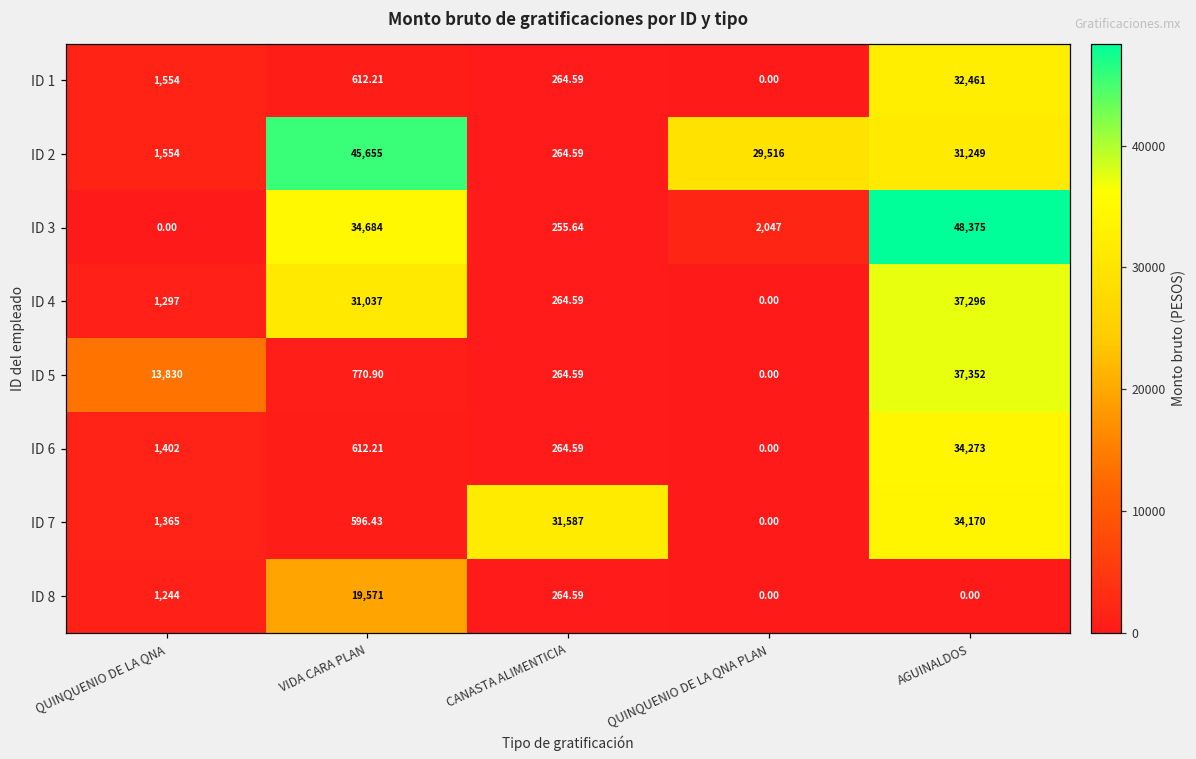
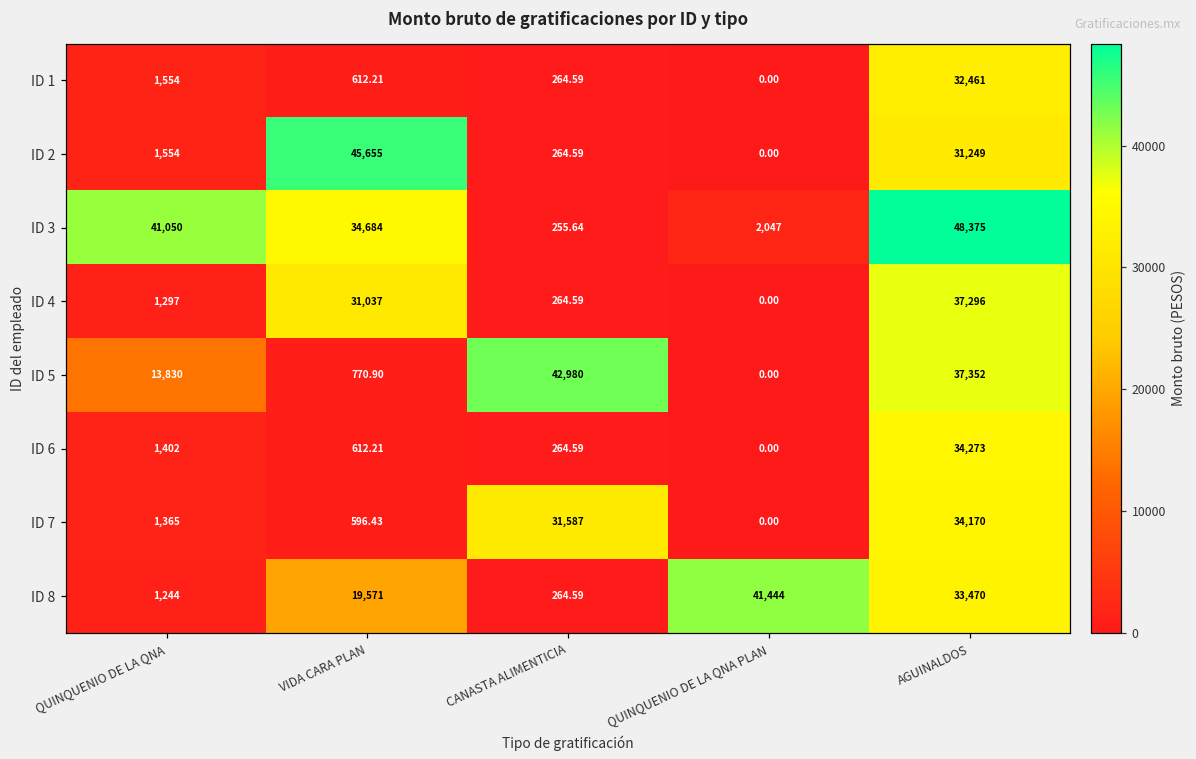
  {
    "ID 1": {
      "QUINQUENIO DE LA QNA": "1,554",
      "VIDA CARA PLAN": "612.21",
      "CANASTA ALIMENTICIA": "264.59",
      "QUINQUENIO DE LA QNA PLAN": "0.00",
      "AGUINALDOS": "32,461"
    },
    "ID 2": {
      "QUINQUENIO DE LA QNA": "1,554",
      "VIDA CARA PLAN": "45,655",
      "CANASTA ALIMENTICIA": "264.59",
-     "QUINQUENIO DE LA QNA PLAN": "29,516",
+     "QUINQUENIO DE LA QNA PLAN": "0.00",
      "AGUINALDOS": "31,249"
    },
    "ID 3": {
-     "QUINQUENIO DE LA QNA": "0.00",
+     "QUINQUENIO DE LA QNA": "41,050",
      "VIDA CARA PLAN": "34,684",
      "CANASTA ALIMENTICIA": "255.64",
      "QUINQUENIO DE LA QNA PLAN": "2,047",
      "AGUINALDOS": "48,375"
    },
    "ID 4": {
      "QUINQUENIO DE LA QNA": "1,297",
      "VIDA CARA PLAN": "31,037",
      "CANASTA ALIMENTICIA": "264.59",
      "QUINQUENIO DE LA QNA PLAN": "0.00",
      "AGUINALDOS": "37,296"
    },
    "ID 5": {
      "QUINQUENIO DE LA QNA": "13,830",
      "VIDA CARA PLAN": "770.90",
-     "CANASTA ALIMENTICIA": "264.59",
+     "CANASTA ALIMENTICIA": "42,980",
      "QUINQUENIO DE LA QNA PLAN": "0.00",
      "AGUINALDOS": "37,352"
    },
    "ID 6": {
      "QUINQUENIO DE LA QNA": "1,402",
      "VIDA CARA PLAN": "612.21",
      "CANASTA ALIMENTICIA": "264.59",
      "QUINQUENIO DE LA QNA PLAN": "0.00",
      "AGUINALDOS": "34,273"
    },
    "ID 7": {
      "QUINQUENIO DE LA QNA": "1,365",
      "VIDA CARA PLAN": "596.43",
      "CANASTA ALIMENTICIA": "31,587",
      "QUINQUENIO DE LA QNA PLAN": "0.00",
      "AGUINALDOS": "34,170"
    },
    "ID 8": {
      "QUINQUENIO DE LA QNA": "1,244",
      "VIDA CARA PLAN": "19,571",
      "CANASTA ALIMENTICIA": "264.59",
-     "QUINQUENIO DE LA QNA PLAN": "0.00",
-     "AGUINALDOS": "0.00"
+     "QUINQUENIO DE LA QNA PLAN": "41,444",
+     "AGUINALDOS": "33,470"
    }
  }
